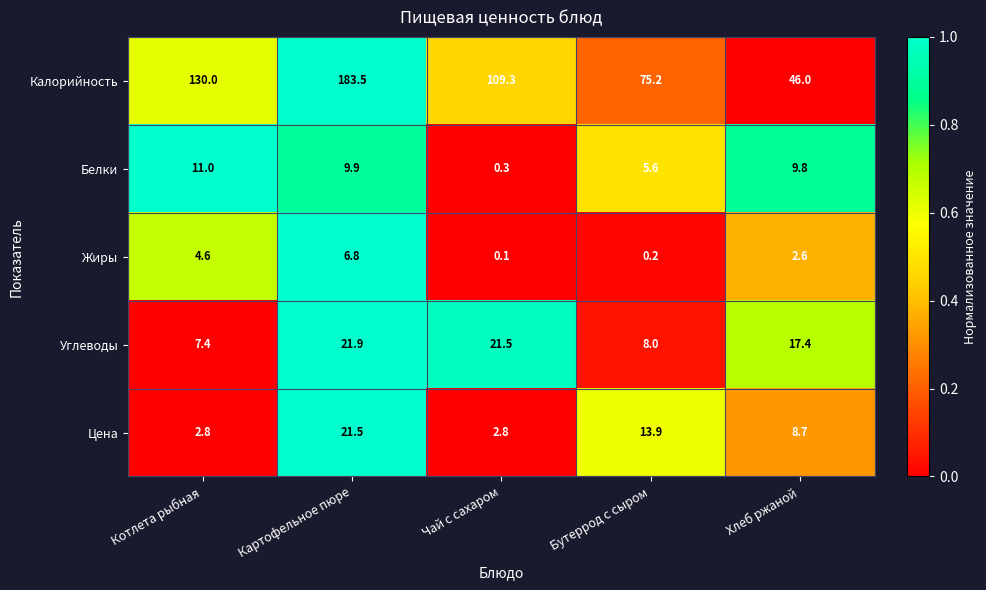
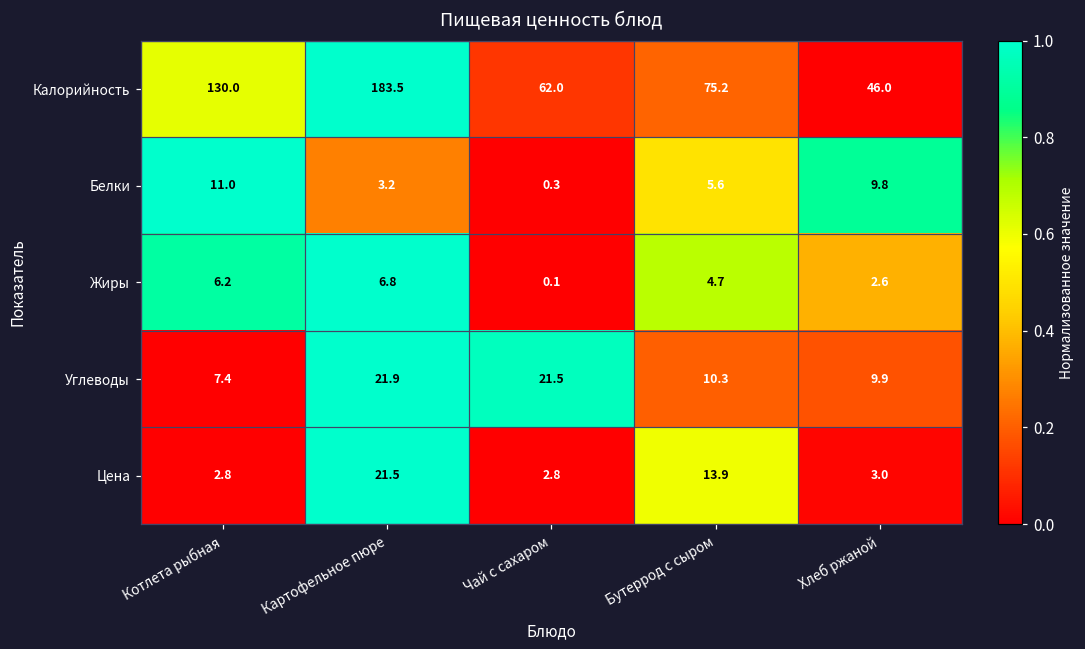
  {
    "Калорийность": {
      "Котлета рыбная": 130.0,
      "Картофельное пюре": 183.5,
-     "Чай с сахаром": 109.3,
+     "Чай с сахаром": 62.0,
      "Бутеррод с сыром": 75.2,
      "Хлеб ржаной": 46.0
    },
    "Белки": {
      "Котлета рыбная": 11.0,
-     "Картофельное пюре": 9.9,
+     "Картофельное пюре": 3.2,
      "Чай с сахаром": 0.3,
      "Бутеррод с сыром": 5.6,
      "Хлеб ржаной": 9.8
    },
    "Жиры": {
-     "Котлета рыбная": 4.6,
+     "Котлета рыбная": 6.2,
      "Картофельное пюре": 6.8,
      "Чай с сахаром": 0.1,
-     "Бутеррод с сыром": 0.2,
+     "Бутеррод с сыром": 4.7,
      "Хлеб ржаной": 2.6
    },
    "Углеводы": {
      "Котлета рыбная": 7.4,
      "Картофельное пюре": 21.9,
      "Чай с сахаром": 21.5,
-     "Бутеррод с сыром": 8.0,
-     "Хлеб ржаной": 17.4
+     "Бутеррод с сыром": 10.3,
+     "Хлеб ржаной": 9.9
    },
    "Цена": {
      "Котлета рыбная": 2.8,
      "Картофельное пюре": 21.5,
      "Чай с сахаром": 2.8,
      "Бутеррод с сыром": 13.9,
-     "Хлеб ржаной": 8.7
+     "Хлеб ржаной": 3.0
    }
  }
